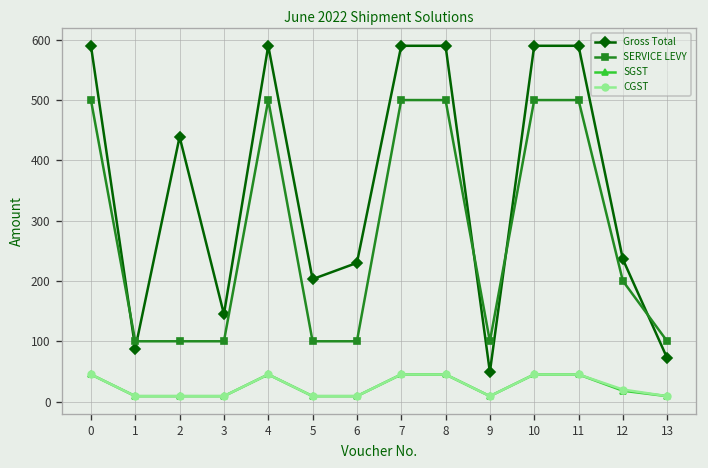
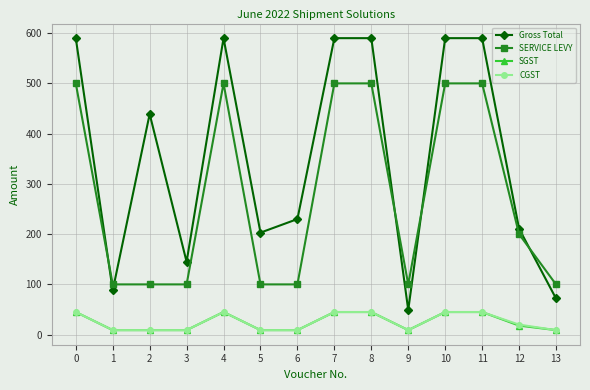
  {
    "Gross Total": {
      "0": 590,
      "1": 90,
      "2": 440,
      "3": 150,
      "4": 590,
      "5": 200,
      "6": 230,
      "7": 590,
      "8": 590,
      "9": 50,
      "10": 590,
      "11": 590,
-     "12": 240,
+     "12": 210,
      "13": 70
    },
    "SERVICE LEVY": {
      "0": 500,
      "1": 100,
      "2": 100,
      "3": 100,
      "4": 500,
      "5": 100,
      "6": 100,
      "7": 500,
      "8": 500,
      "9": 100,
      "10": 500,
      "11": 500,
      "12": 200,
      "13": 100
    }
  }
